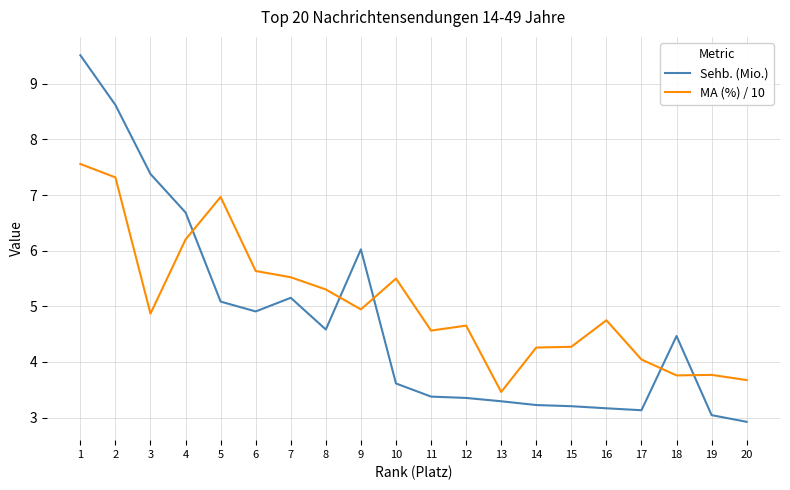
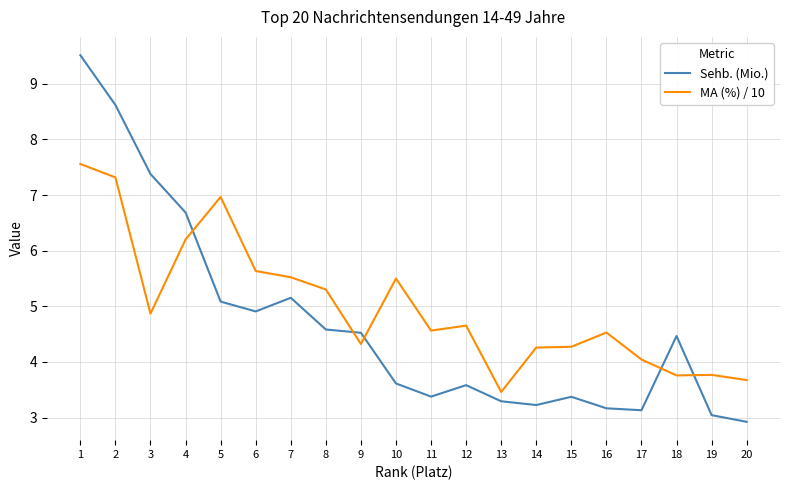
  {
    "Sehb. (Mio.)": {
      "1": 9.5,
      "2": 8.6,
      "3": 7.4,
      "4": 6.7,
      "5": 5.1,
      "6": 4.9,
      "7": 5.2,
      "8": 4.6,
-     "9": 6.0,
+     "9": 4.5,
      "10": 3.6,
      "11": 3.4,
-     "12": 3.4,
+     "12": 3.6,
      "13": 3.3,
      "14": 3.2,
-     "15": 3.2,
+     "15": 3.4,
      "16": 3.2,
      "17": 3.1,
      "18": 4.5,
      "19": 3.0,
      "20": 2.9
    },
    "MA (%) / 10": {
      "1": 7.6,
      "2": 7.3,
      "3": 4.9,
      "4": 6.2,
      "5": 7.0,
      "6": 5.6,
      "7": 5.5,
      "8": 5.3,
-     "9": 4.9,
+     "9": 4.3,
      "10": 5.5,
      "11": 4.6,
      "12": 4.7,
      "13": 3.5,
      "14": 4.3,
      "15": 4.3,
-     "16": 4.7,
+     "16": 4.5,
      "17": 4.0,
      "18": 3.8,
      "19": 3.8,
      "20": 3.7
    }
  }
